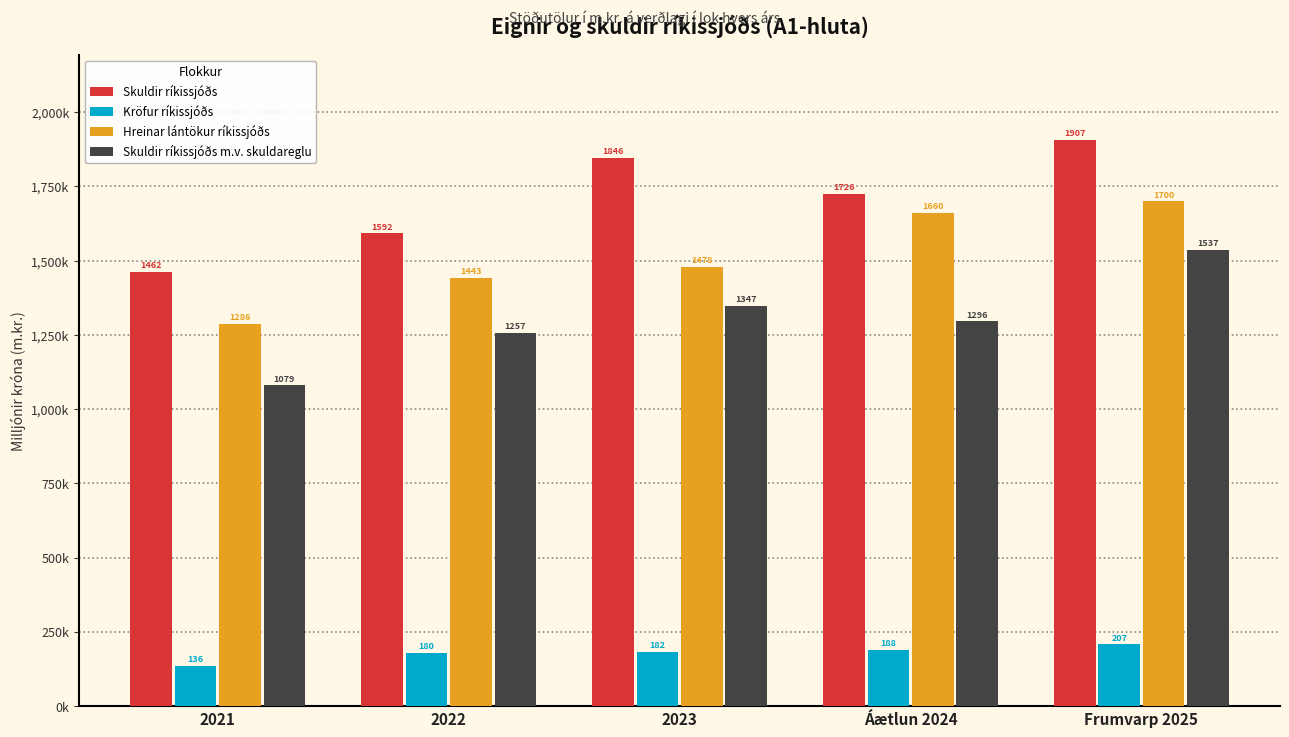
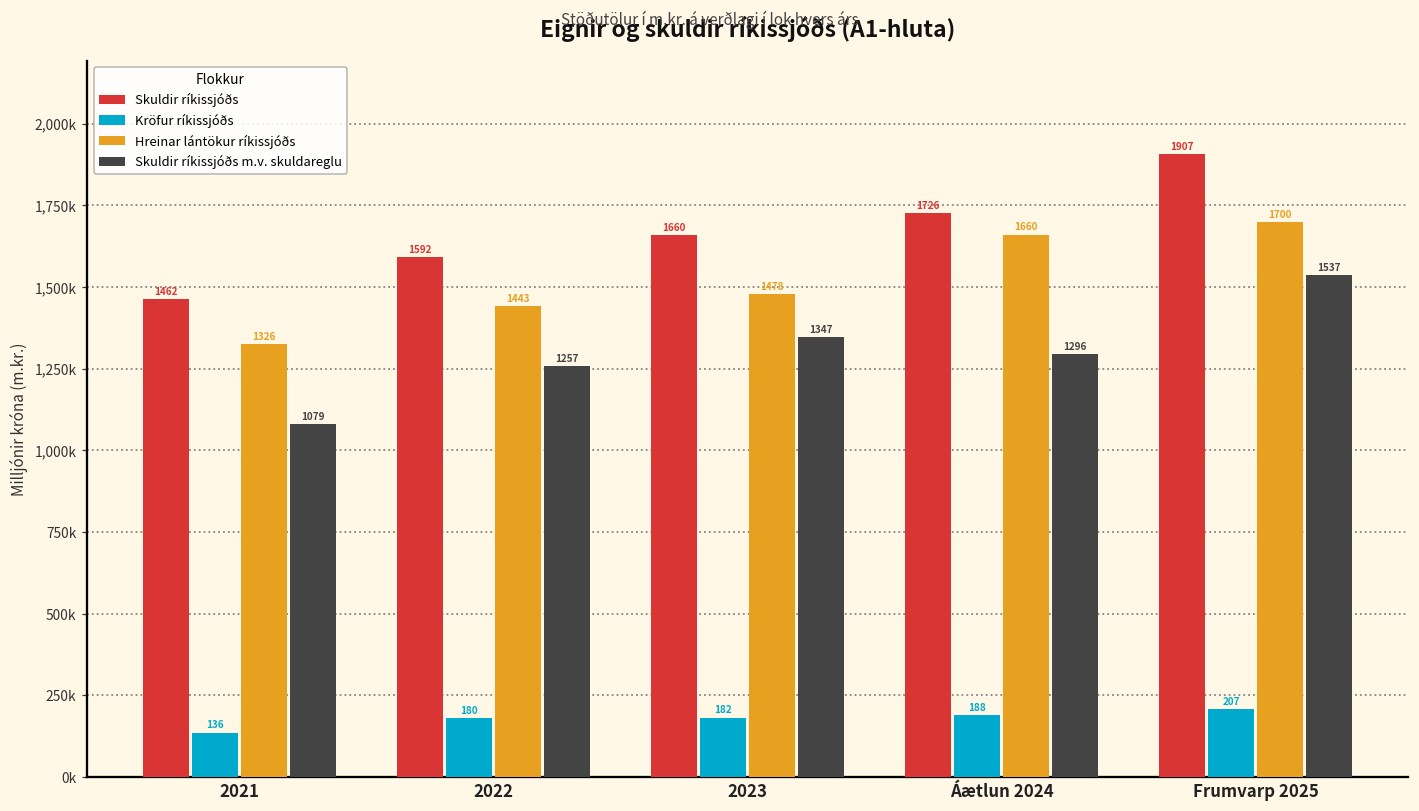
  {
    "Skuldir ríkissjóðs": {
-     "2023": 1846
+     "2023": 1660
    },
    "Hreinar lántökur ríkissjóðs": {
-     "2021": 1286
+     "2021": 1326
    }
  }
